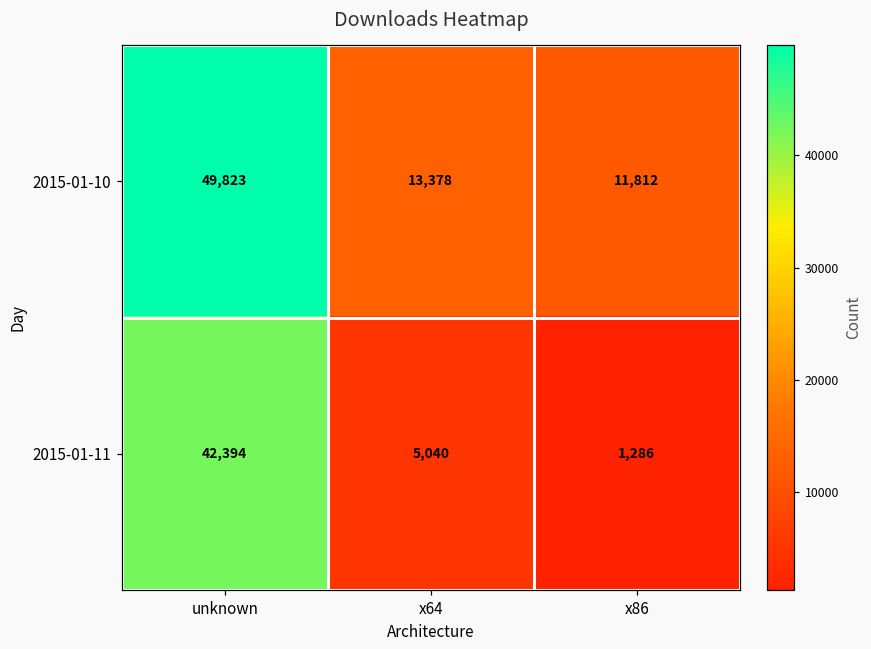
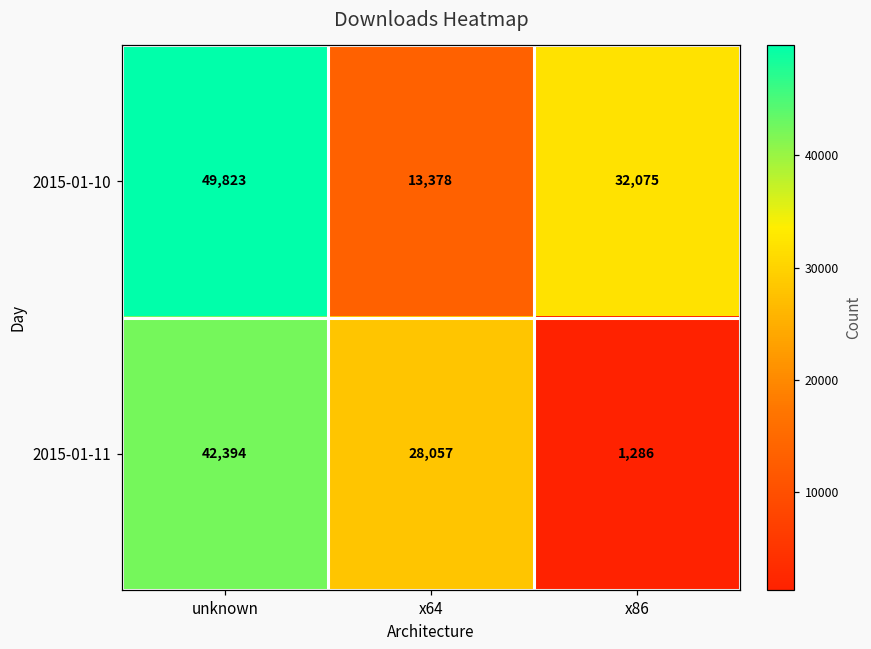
  {
    "2015-01-10": {
      "unknown": "49,823",
      "x64": "13,378",
-     "x86": "11,812"
+     "x86": "32,075"
    },
    "2015-01-11": {
      "unknown": "42,394",
-     "x64": "5,040",
+     "x64": "28,057",
      "x86": "1,286"
    }
  }
